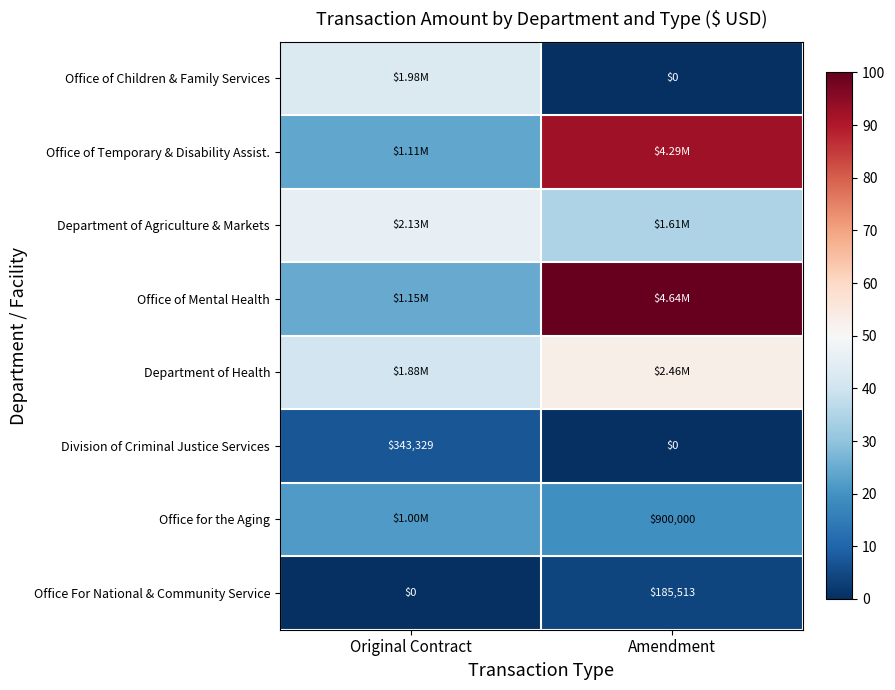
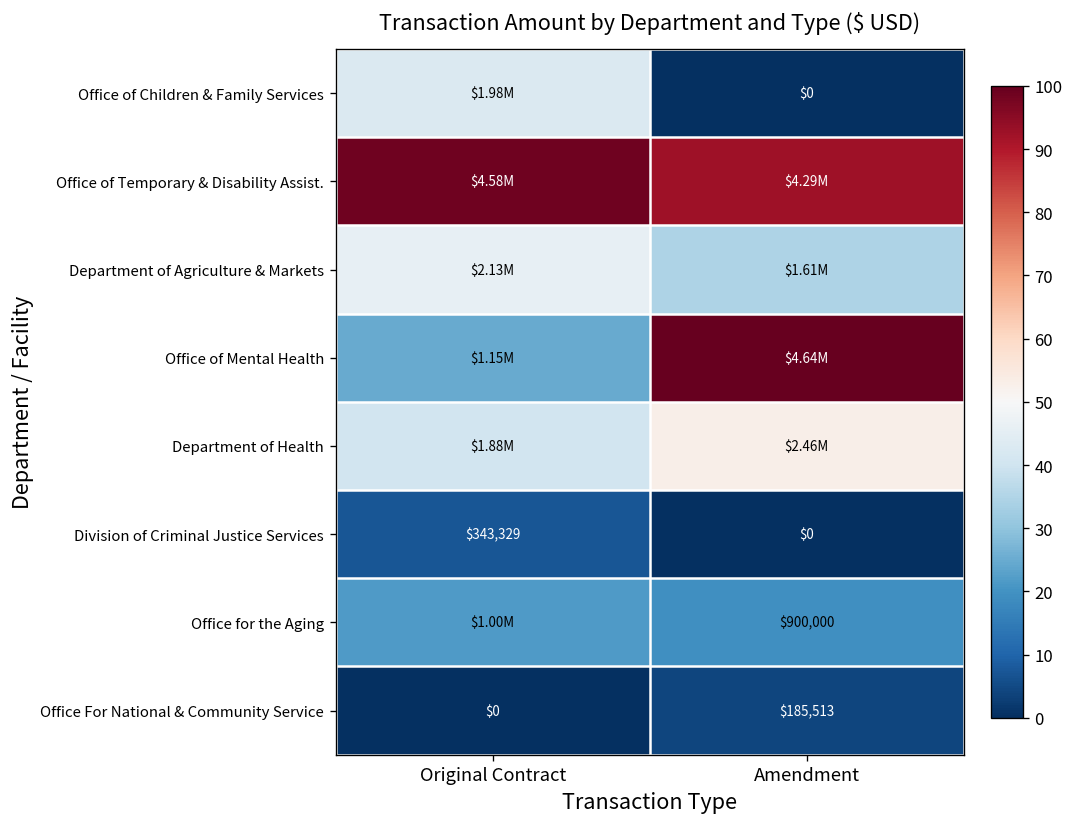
  {
    "Office of Children & Family Services": {
      "Original Contract": "$1.98M",
      "Amendment": "$0"
    },
    "Office of Temporary & Disability Assist.": {
-     "Original Contract": "$1.11M",
+     "Original Contract": "$4.58M",
      "Amendment": "$4.29M"
    },
    "Department of Agriculture & Markets": {
      "Original Contract": "$2.13M",
      "Amendment": "$1.61M"
    },
    "Office of Mental Health": {
      "Original Contract": "$1.15M",
      "Amendment": "$4.64M"
    },
    "Department of Health": {
      "Original Contract": "$1.88M",
      "Amendment": "$2.46M"
    },
    "Division of Criminal Justice Services": {
      "Original Contract": "$343,329",
      "Amendment": "$0"
    },
    "Office for the Aging": {
      "Original Contract": "$1.00M",
      "Amendment": "$900,000"
    },
    "Office For National & Community Service": {
      "Original Contract": "$0",
      "Amendment": "$185,513"
    }
  }
